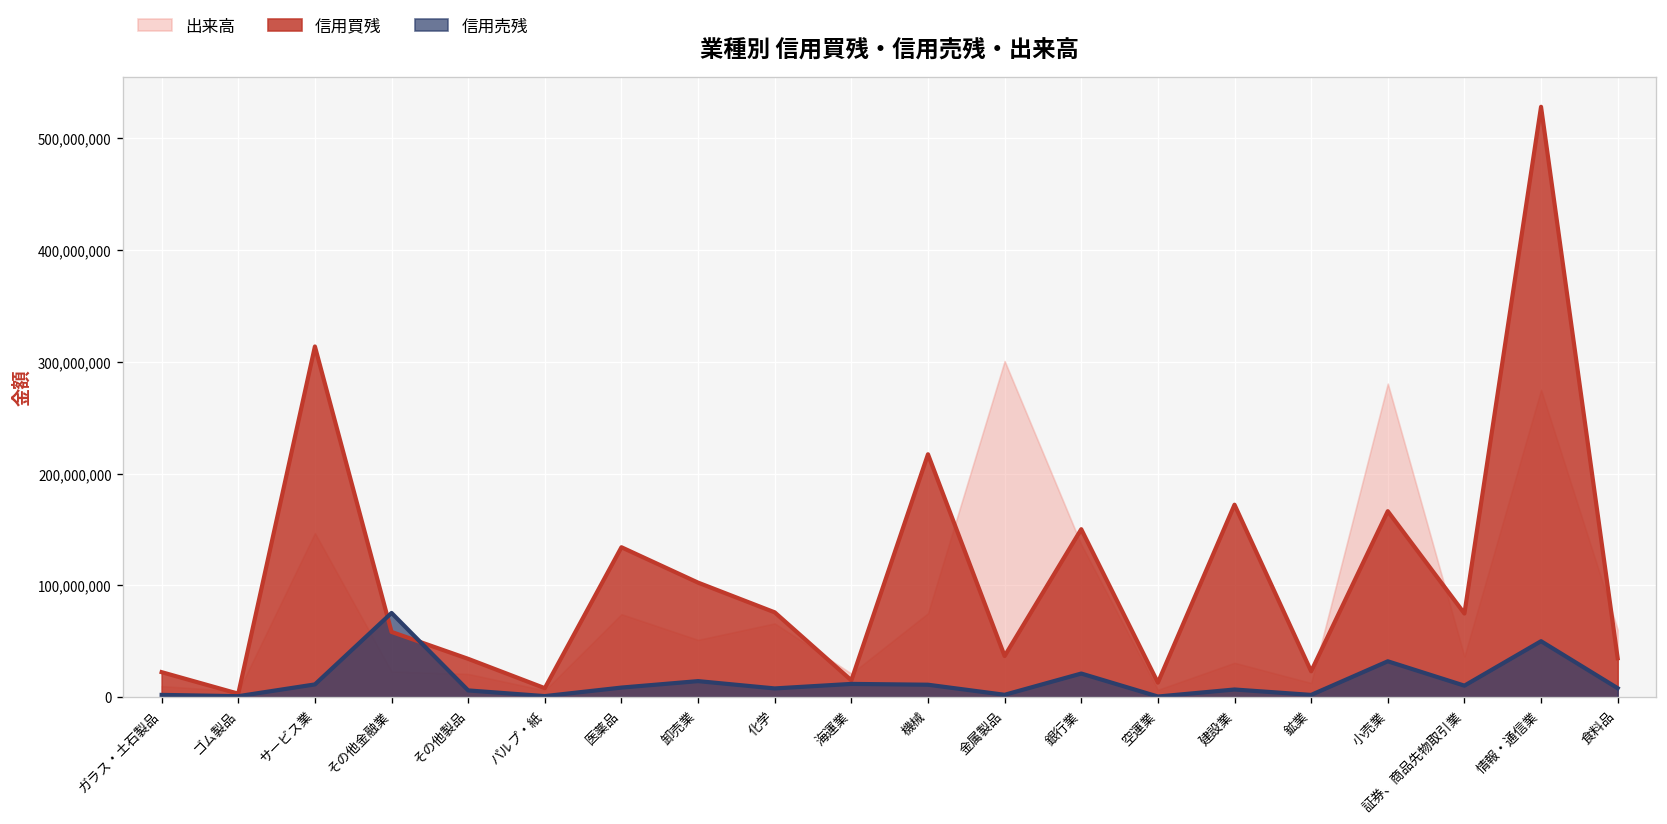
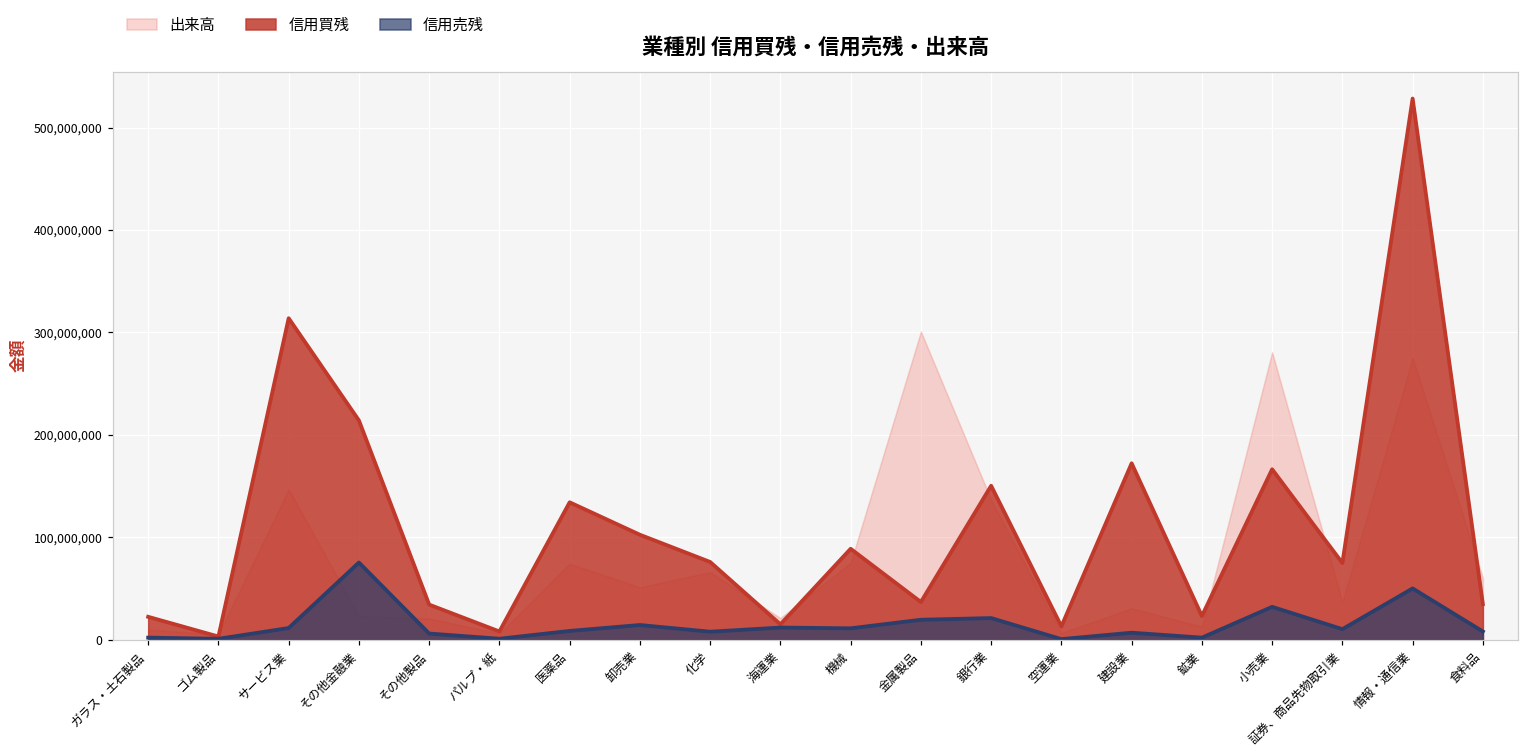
  {
    "出来高": {
      "ガラス・土石製品": "10,000,000",
      "サービス業": "150,000,000",
      "その他金融業": "20,000,000",
      "その他製品": "20,000,000",
      "医薬品": "70,000,000",
      "卸売業": "50,000,000",
      "化学": "70,000,000",
      "海運業": "20,000,000",
      "機械": "80,000,000",
      "金属製品": "300,000,000",
      "銀行業": "140,000,000",
      "空運業": "10,000,000",
      "建設業": "30,000,000",
      "鉱業": "10,000,000",
      "小売業": "280,000,000",
      "証券、商品先物取引業": "40,000,000",
      "情報・通信業": "280,000,000",
      "食料品": "60,000,000"
    },
    "信用買残": {
      "ガラス・土石製品": "20,000,000",
      "サービス業": "310,000,000",
-     "その他金融業": "60,000,000",
+     "その他金融業": "210,000,000",
      "その他製品": "30,000,000",
      "医薬品": "130,000,000",
      "卸売業": "100,000,000",
      "化学": "80,000,000",
      "海運業": "20,000,000",
-     "機械": "220,000,000",
+     "機械": "90,000,000",
      "金属製品": "40,000,000",
      "銀行業": "150,000,000",
      "空運業": "10,000,000",
      "建設業": "170,000,000",
      "鉱業": "20,000,000",
      "小売業": "170,000,000",
      "証券、商品先物取引業": "70,000,000",
      "情報・通信業": "530,000,000",
      "食料品": "30,000,000"
    },
    "信用売残": {
      "ガラス・土石製品": "0",
      "サービス業": "10,000,000",
      "その他金融業": "80,000,000",
      "その他製品": "10,000,000",
      "パルプ・紙": "0",
      "医薬品": "10,000,000",
      "卸売業": "10,000,000",
      "化学": "10,000,000",
      "海運業": "10,000,000",
      "機械": "10,000,000",
-     "金属製品": "0",
+     "金属製品": "20,000,000",
      "銀行業": "20,000,000",
      "空運業": "0",
      "建設業": "10,000,000",
      "鉱業": "0",
      "小売業": "30,000,000",
      "証券、商品先物取引業": "10,000,000",
      "情報・通信業": "50,000,000",
      "食料品": "10,000,000"
    }
  }
